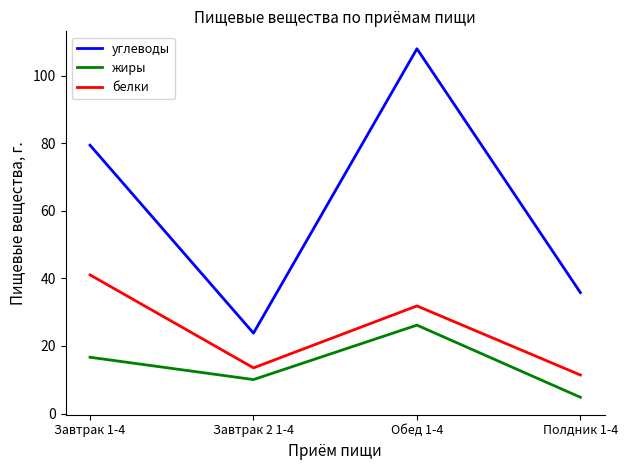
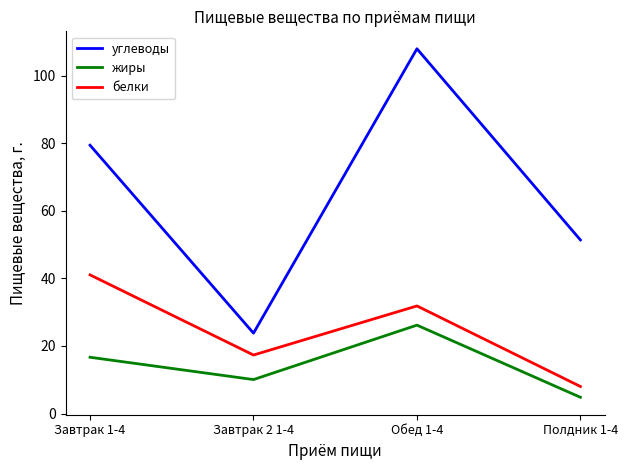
  {
    "углеводы": {
      "Завтрак 1-4": 79,
      "Завтрак 2 1-4": 24,
      "Обед 1-4": 108,
-     "Полдник 1-4": 36
+     "Полдник 1-4": 51
    },
    "жиры": {
      "Завтрак 1-4": 17,
      "Завтрак 2 1-4": 10,
      "Обед 1-4": 26,
      "Полдник 1-4": 5
    },
    "белки": {
      "Завтрак 1-4": 41,
-     "Завтрак 2 1-4": 14,
+     "Завтрак 2 1-4": 17,
      "Обед 1-4": 32,
-     "Полдник 1-4": 11
+     "Полдник 1-4": 8
    }
  }
